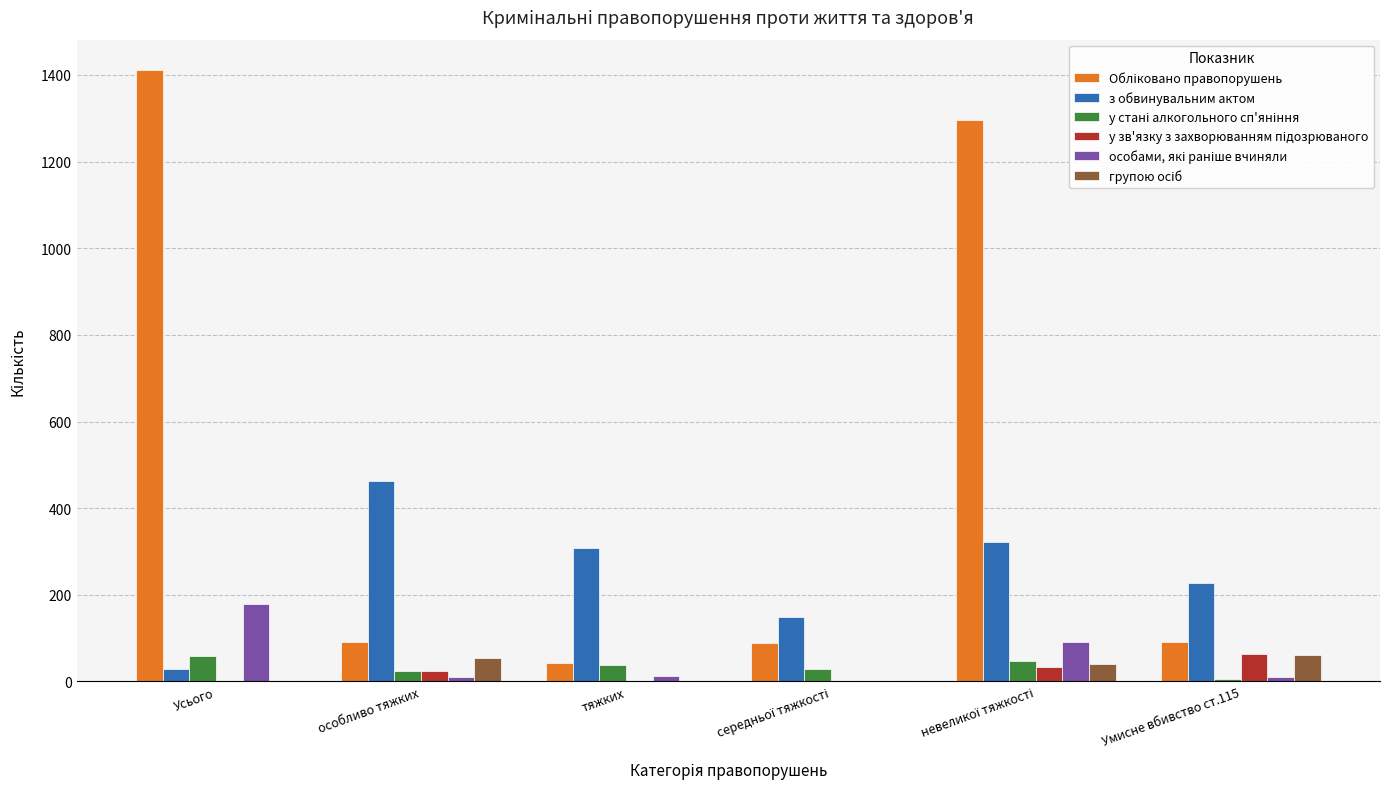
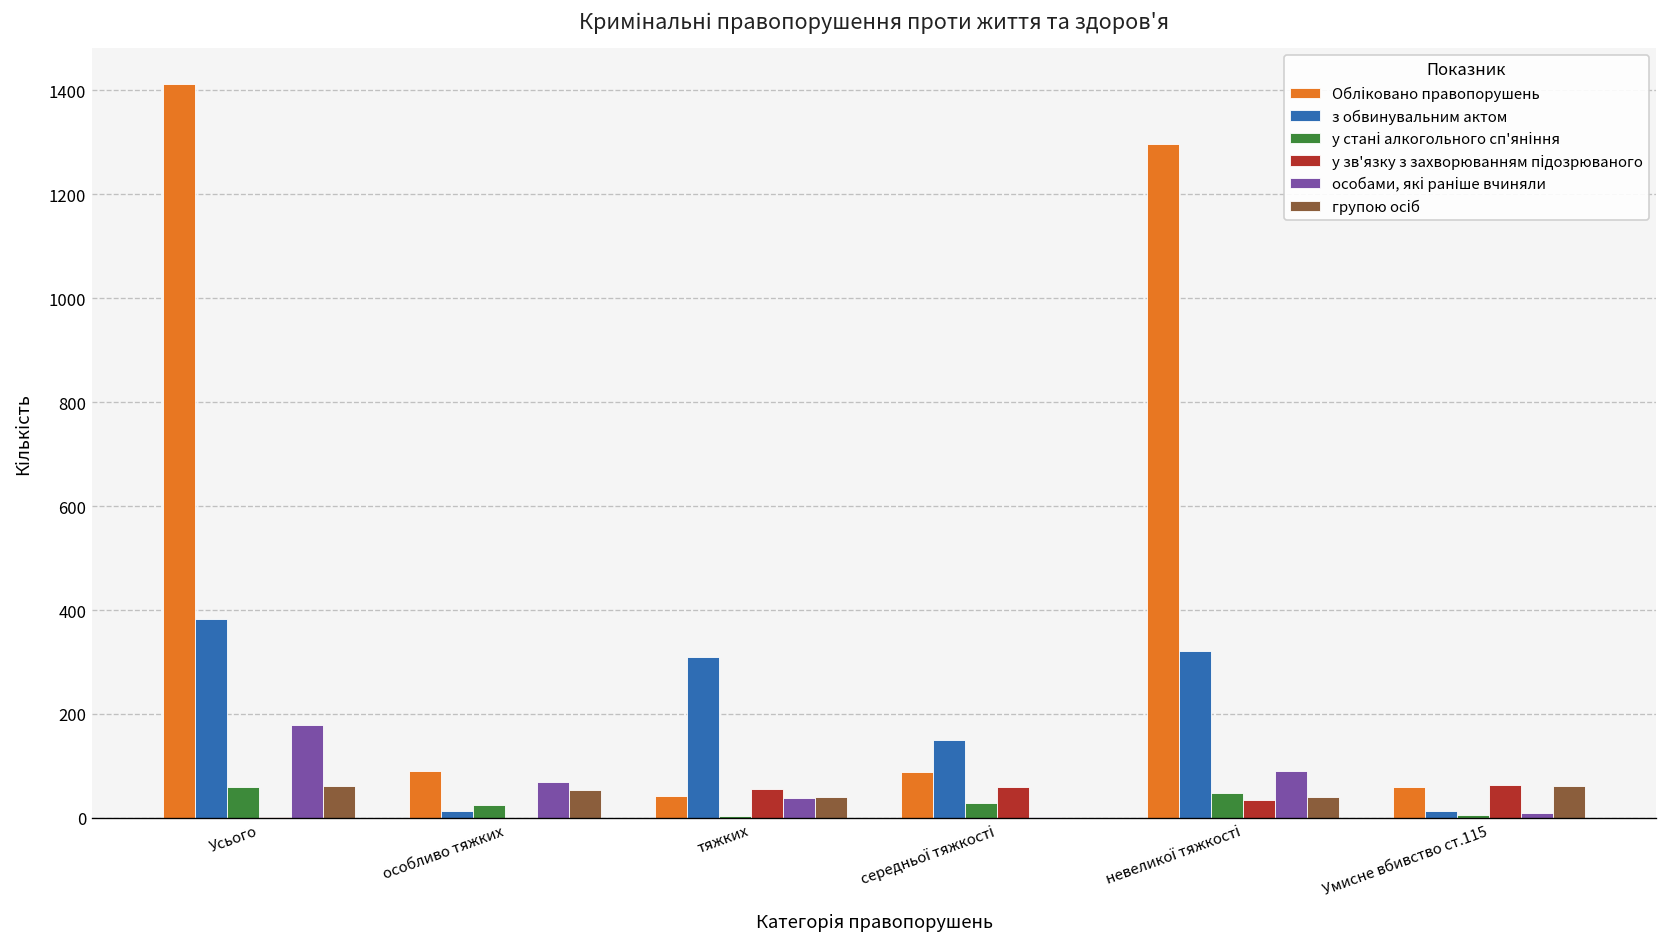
  {
    "Обліковано правопорушень": {
      "Усього": 1410,
      "особливо тяжких": 90,
      "тяжких": 40,
      "середньої тяжкості": 90,
      "невеликої тяжкості": 1300,
-     "Умисне вбивство ст.115": 90
+     "Умисне вбивство ст.115": 60
    },
    "з обвинувальним актом": {
-     "Усього": 30,
-     "особливо тяжких": 460,
+     "Усього": 380,
+     "особливо тяжких": 10,
      "тяжких": 310,
      "середньої тяжкості": 150,
      "невеликої тяжкості": 320,
-     "Умисне вбивство ст.115": 230
+     "Умисне вбивство ст.115": 10
    },
    "у стані алкогольного сп'яніння": {
      "Усього": 60,
      "особливо тяжких": 30,
-     "тяжких": 40,
+     "тяжких": 0,
      "середньої тяжкості": 30,
      "невеликої тяжкості": 50,
      "Умисне вбивство ст.115": 10
    },
    "у зв'язку з захворюванням підозрюваного": {
-     "особливо тяжких": 20,
-     "тяжких": 0,
-     "середньої тяжкості": 0,
+     "особливо тяжких": 0,
+     "тяжких": 60,
+     "середньої тяжкості": 60,
      "невеликої тяжкості": 30,
      "Умисне вбивство ст.115": 60
    },
    "особами, які раніше вчиняли": {
      "Усього": 180,
-     "особливо тяжких": 10,
-     "тяжких": 10,
+     "особливо тяжких": 70,
+     "тяжких": 40,
      "невеликої тяжкості": 90,
      "Умисне вбивство ст.115": 10
    },
    "групою осіб": {
-     "Усього": 0,
+     "Усього": 60,
      "особливо тяжких": 50,
-     "тяжких": 0,
+     "тяжких": 40,
      "середньої тяжкості": 0,
      "невеликої тяжкості": 40,
      "Умисне вбивство ст.115": 60
    }
  }
